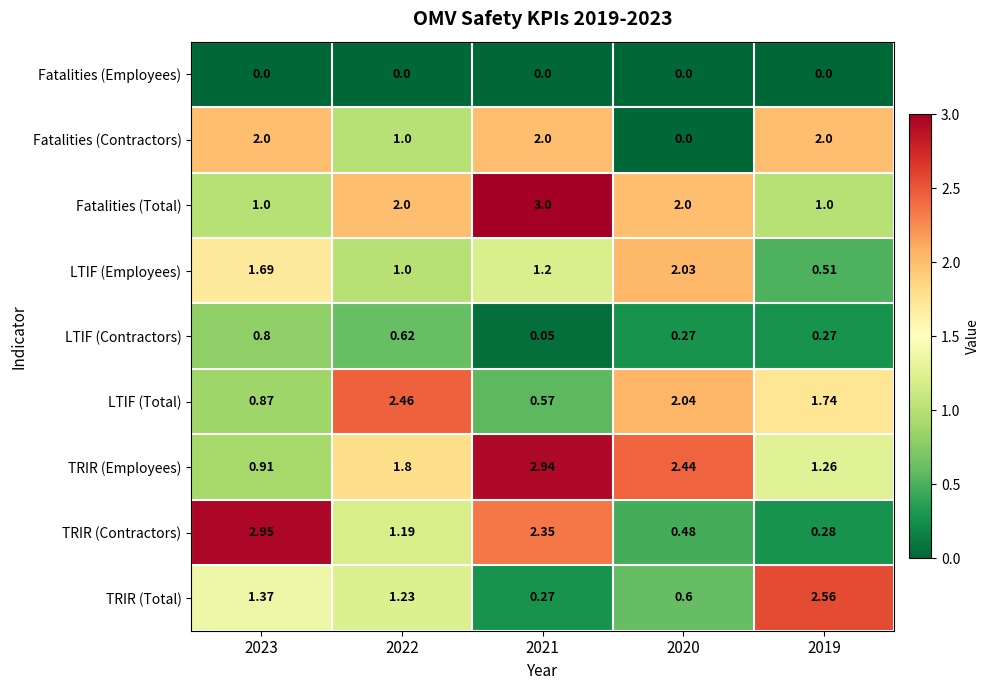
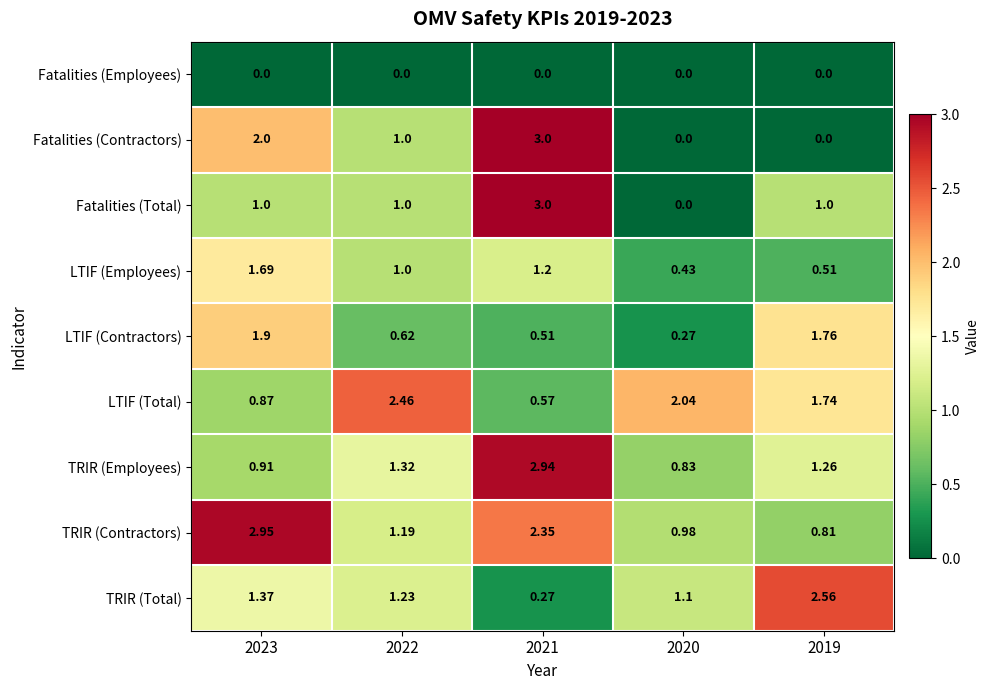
  {
    "Fatalities (Employees)": {
      "2023": 0.0,
      "2022": 0.0,
      "2021": 0.0,
      "2020": 0.0,
      "2019": 0.0
    },
    "Fatalities (Contractors)": {
      "2023": 2.0,
      "2022": 1.0,
-     "2021": 2.0,
+     "2021": 3.0,
      "2020": 0.0,
-     "2019": 2.0
+     "2019": 0.0
    },
    "Fatalities (Total)": {
      "2023": 1.0,
-     "2022": 2.0,
+     "2022": 1.0,
      "2021": 3.0,
-     "2020": 2.0,
+     "2020": 0.0,
      "2019": 1.0
    },
    "LTIF (Employees)": {
      "2023": 1.69,
      "2022": 1.0,
      "2021": 1.2,
-     "2020": 2.03,
+     "2020": 0.43,
      "2019": 0.51
    },
    "LTIF (Contractors)": {
-     "2023": 0.8,
+     "2023": 1.9,
      "2022": 0.62,
-     "2021": 0.05,
+     "2021": 0.51,
      "2020": 0.27,
-     "2019": 0.27
+     "2019": 1.76
    },
    "LTIF (Total)": {
      "2023": 0.87,
      "2022": 2.46,
      "2021": 0.57,
      "2020": 2.04,
      "2019": 1.74
    },
    "TRIR (Employees)": {
      "2023": 0.91,
-     "2022": 1.8,
+     "2022": 1.32,
      "2021": 2.94,
-     "2020": 2.44,
+     "2020": 0.83,
      "2019": 1.26
    },
    "TRIR (Contractors)": {
      "2023": 2.95,
      "2022": 1.19,
      "2021": 2.35,
-     "2020": 0.48,
-     "2019": 0.28
+     "2020": 0.98,
+     "2019": 0.81
    },
    "TRIR (Total)": {
      "2023": 1.37,
      "2022": 1.23,
      "2021": 0.27,
-     "2020": 0.6,
+     "2020": 1.1,
      "2019": 2.56
    }
  }
